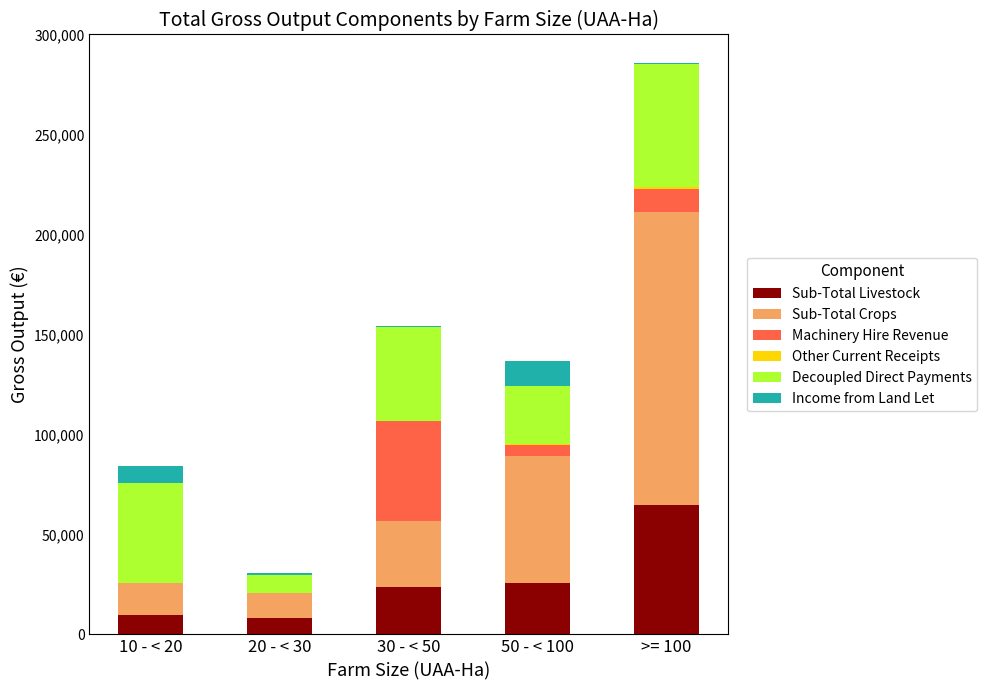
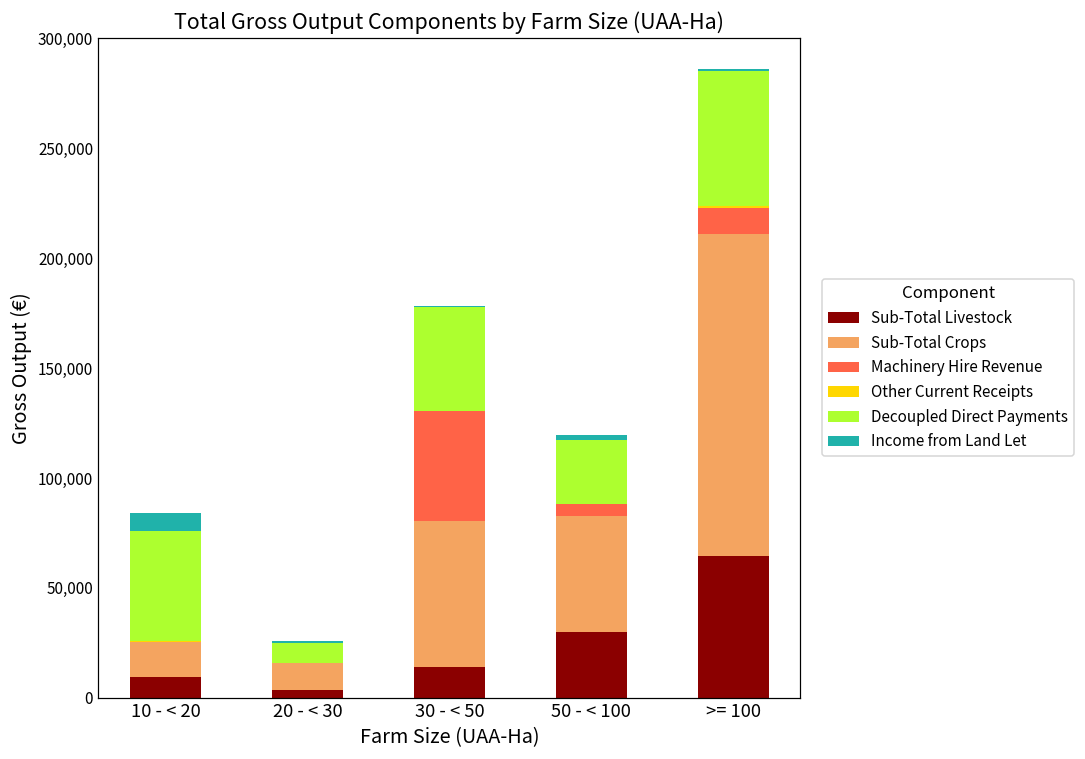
  {
    "Sub-Total Livestock": {
      "10 - < 20": "10,000",
-     "20 - < 30": "8,000",
-     "30 - < 50": "24,000",
-     "50 - < 100": "26,000",
+     "20 - < 30": "3,000",
+     "30 - < 50": "14,000",
+     "50 - < 100": "30,000",
      ">= 100": "65,000"
    },
    "Sub-Total Crops": {
      "10 - < 20": "16,000",
      "20 - < 30": "13,000",
-     "30 - < 50": "33,000",
-     "50 - < 100": "64,000",
+     "30 - < 50": "67,000",
+     "50 - < 100": "52,000",
      ">= 100": "147,000"
    },
    "Machinery Hire Revenue": {
      "20 - < 30": "0",
      "30 - < 50": "50,000",
      "50 - < 100": "6,000",
      ">= 100": "12,000"
    },
    "Decoupled Direct Payments": {
      "10 - < 20": "50,000",
      "20 - < 30": "9,000",
      "30 - < 50": "47,000",
      "50 - < 100": "29,000",
      ">= 100": "62,000"
    },
    "Income from Land Let": {
      "10 - < 20": "8,000",
-     "50 - < 100": "13,000"
+     "50 - < 100": "2,000"
    }
  }
